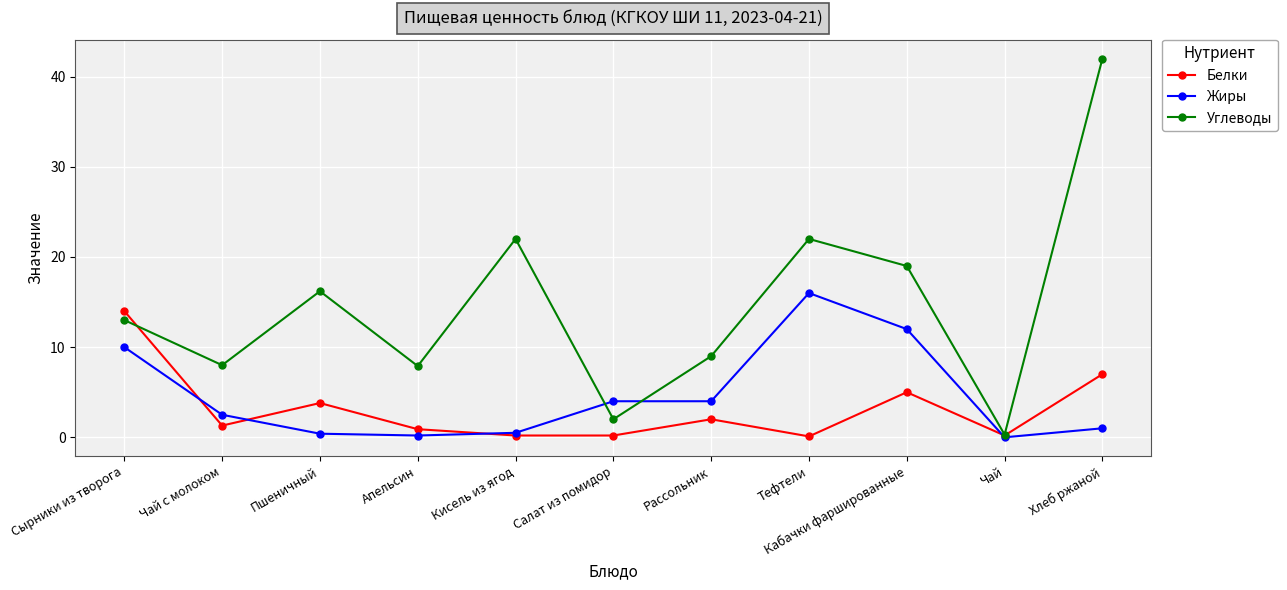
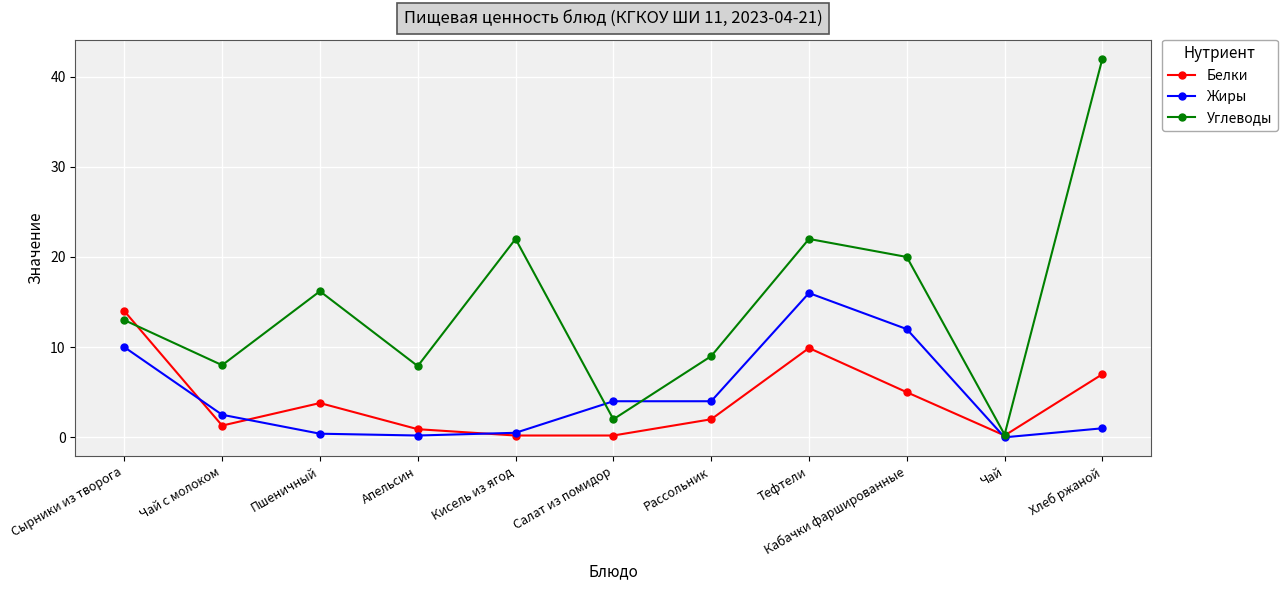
  {
    "Белки": {
      "Сырники из творога": 14,
      "Чай с молоком": 1,
      "Пшеничный": 4,
      "Апельсин": 1,
      "Кисель из ягод": 0,
      "Салат из помидор": 0,
      "Рассольник": 2,
-     "Тефтели": 0,
+     "Тефтели": 10,
      "Кабачки фаршированные": 5,
      "Хлеб ржаной": 7
    },
    "Жиры": {
      "Сырники из творога": 10,
      "Чай с молоком": 3,
      "Пшеничный": 0,
      "Апельсин": 0,
      "Кисель из ягод": 1,
      "Салат из помидор": 4,
      "Рассольник": 4,
      "Тефтели": 16,
      "Кабачки фаршированные": 12,
      "Хлеб ржаной": 1
    },
    "Углеводы": {
      "Сырники из творога": 13,
      "Чай с молоком": 8,
      "Пшеничный": 16,
      "Апельсин": 8,
      "Кисель из ягод": 22,
      "Салат из помидор": 2,
      "Рассольник": 9,
      "Тефтели": 22,
-     "Кабачки фаршированные": 19,
+     "Кабачки фаршированные": 20,
      "Хлеб ржаной": 42
    }
  }
